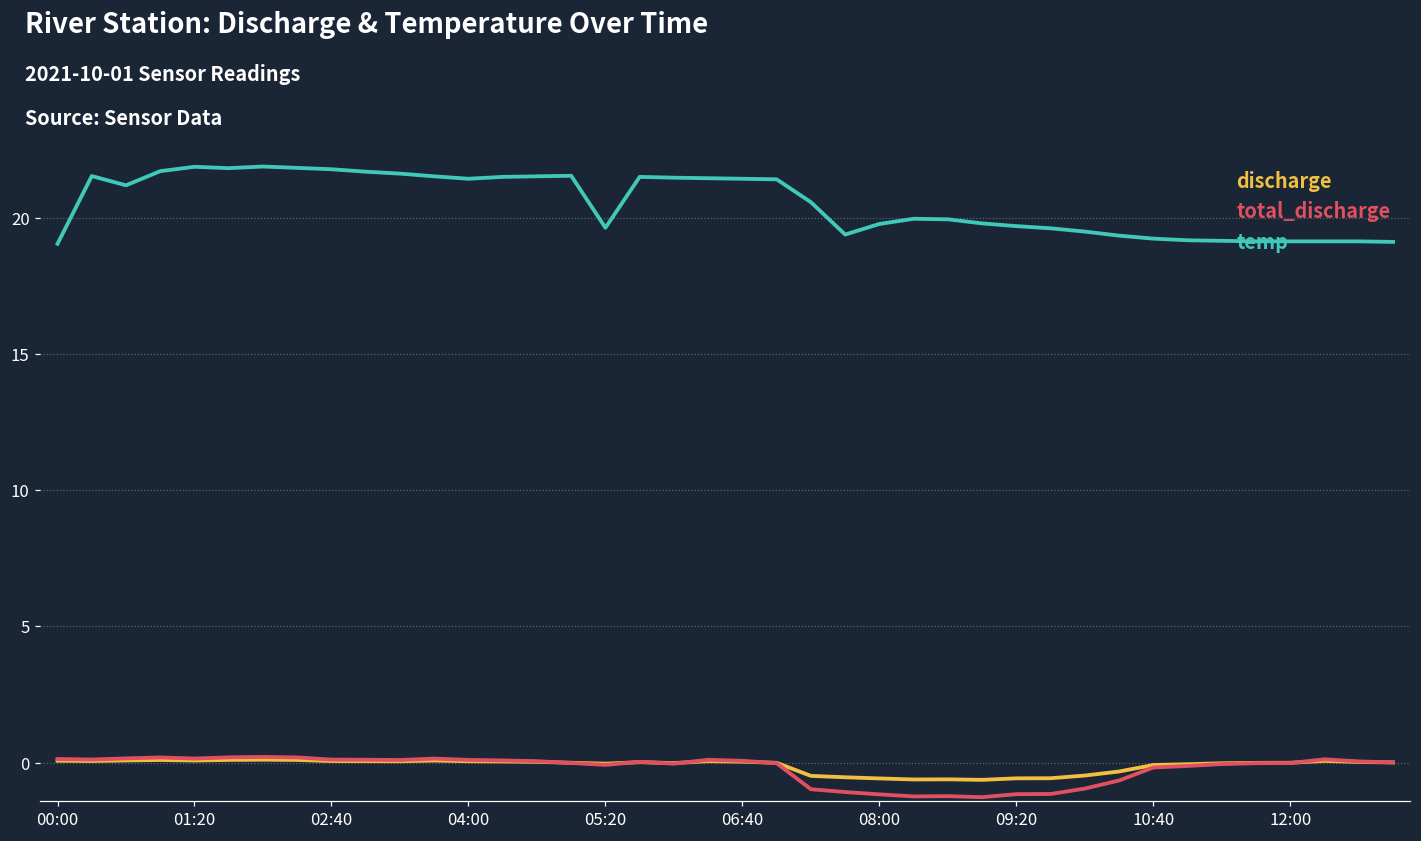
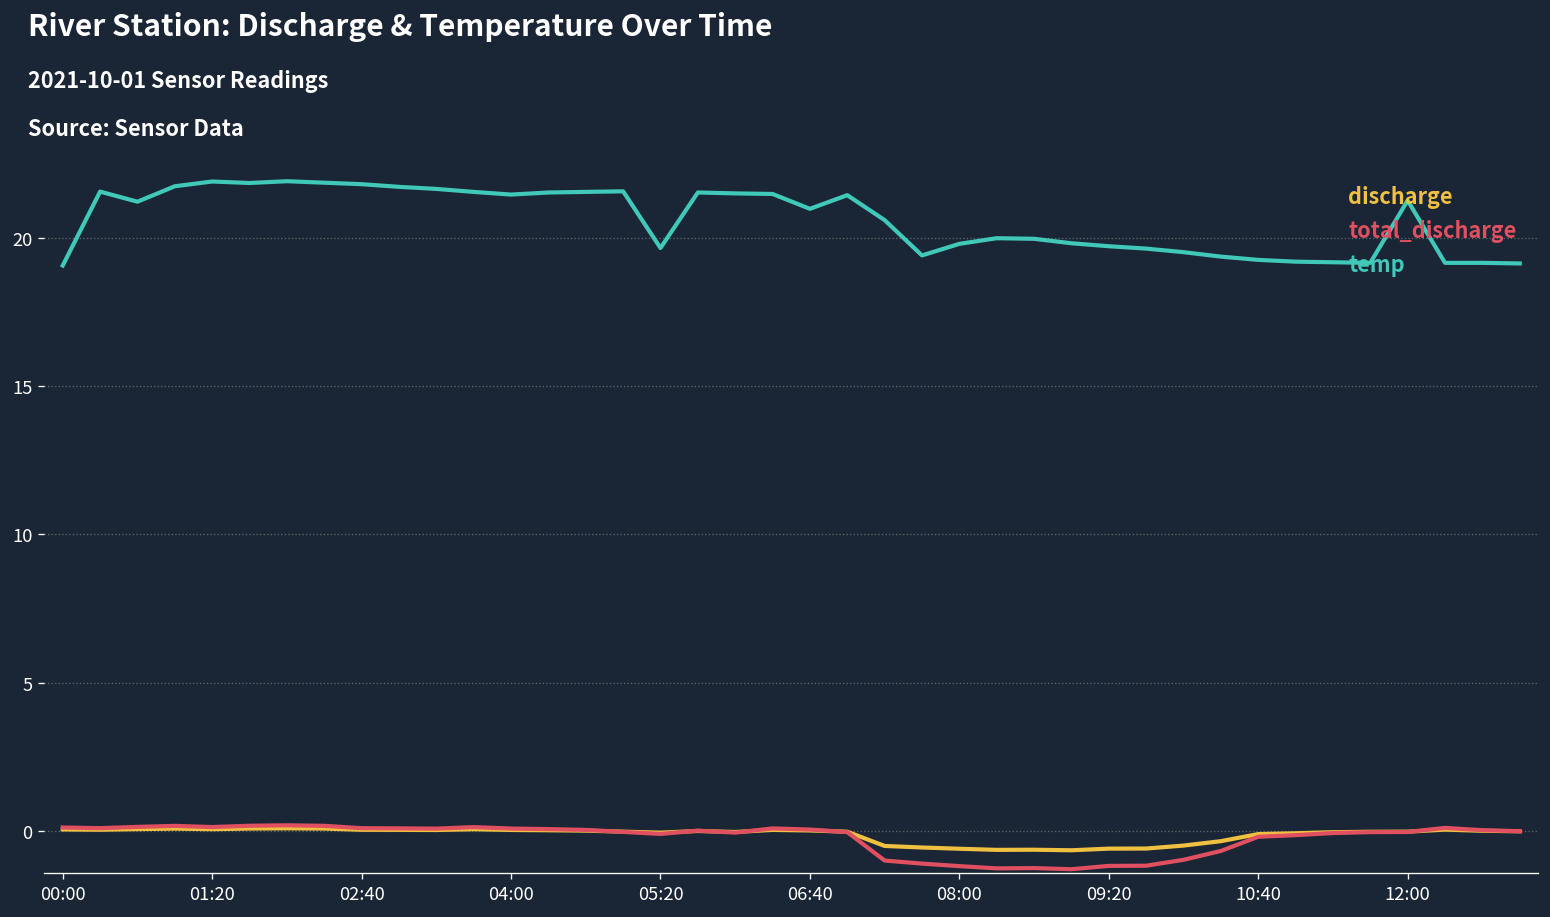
  {
    "discharge": {
      "08:00": -0.6,
      "09:20": -0.6
    },
    "total_discharge": {
      "08:00": -1.2,
      "09:20": -1.2
    },
    "temp": {
      "00:00": 19.1,
      "01:20": 21.9,
      "02:40": 21.8,
      "04:00": 21.5,
      "05:20": 19.7,
-     "06:40": 21.5,
+     "06:40": 21.0,
      "08:00": 19.8,
      "09:20": 19.7,
      "10:40": 19.3,
-     "12:00": 19.2
+     "12:00": 21.3
    }
  }
